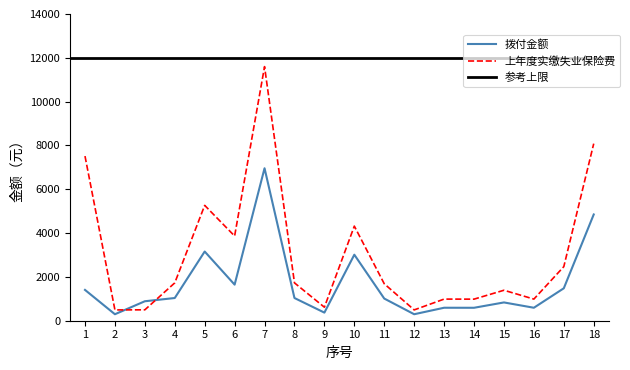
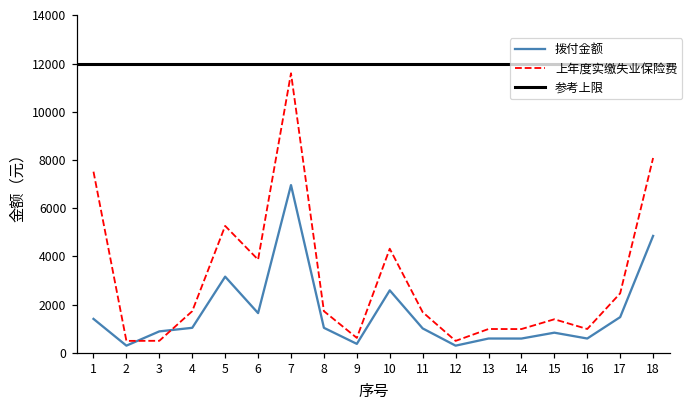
  {
    "拨付金额": {
      "1": 1400,
      "2": 300,
      "3": 900,
      "4": 1000,
      "5": 3200,
      "6": 1600,
      "7": 7000,
      "8": 1000,
      "9": 400,
-     "10": 3000,
+     "10": 2600,
      "11": 1000,
      "12": 300,
      "13": 600,
      "14": 600,
      "15": 800,
      "16": 600,
      "17": 1500,
      "18": 4800
    },
    "上年度实缴失业保险费": {
      "1": 7500,
      "2": 500,
      "3": 500,
      "4": 1700,
      "5": 5300,
      "6": 3900,
      "7": 11600,
      "8": 1700,
      "9": 600,
      "10": 4300,
      "11": 1700,
      "12": 500,
      "13": 1000,
      "14": 1000,
      "15": 1400,
      "16": 1000,
      "17": 2500,
      "18": 8100
    }
  }
